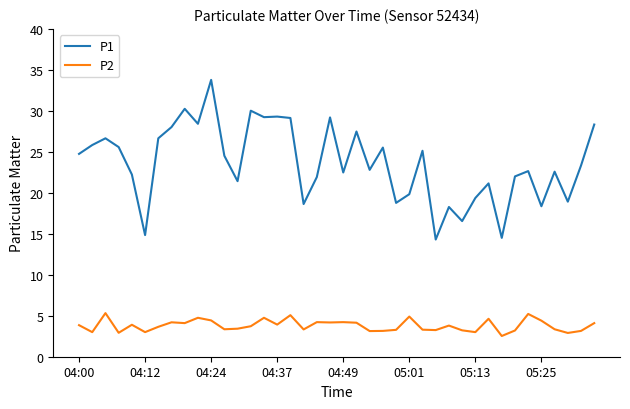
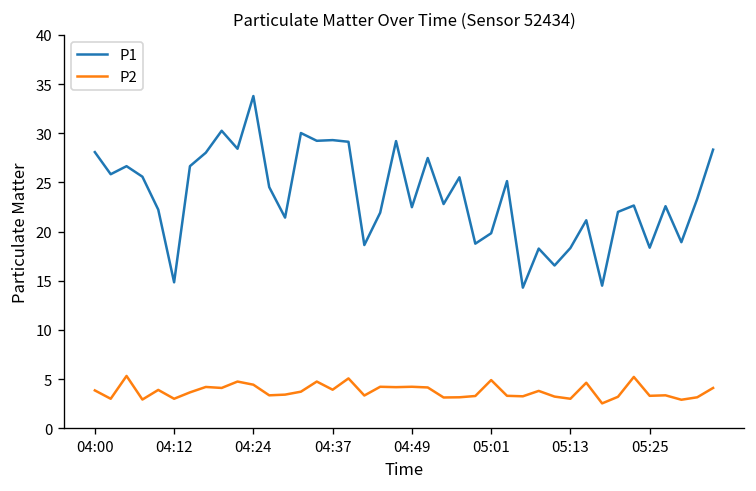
  {
    "P1": {
-     "04:00": 25,
+     "04:00": 28,
      "04:12": 15,
      "04:24": 34,
      "04:37": 29,
      "04:49": 22,
      "05:01": 20,
-     "05:13": 19,
+     "05:13": 18,
      "05:25": 18
    },
    "P2": {
      "04:00": 4,
      "04:12": 3,
      "04:24": 4,
      "04:37": 4,
      "04:49": 4,
      "05:01": 5,
      "05:13": 3,
-     "05:25": 4
+     "05:25": 3
    }
  }
